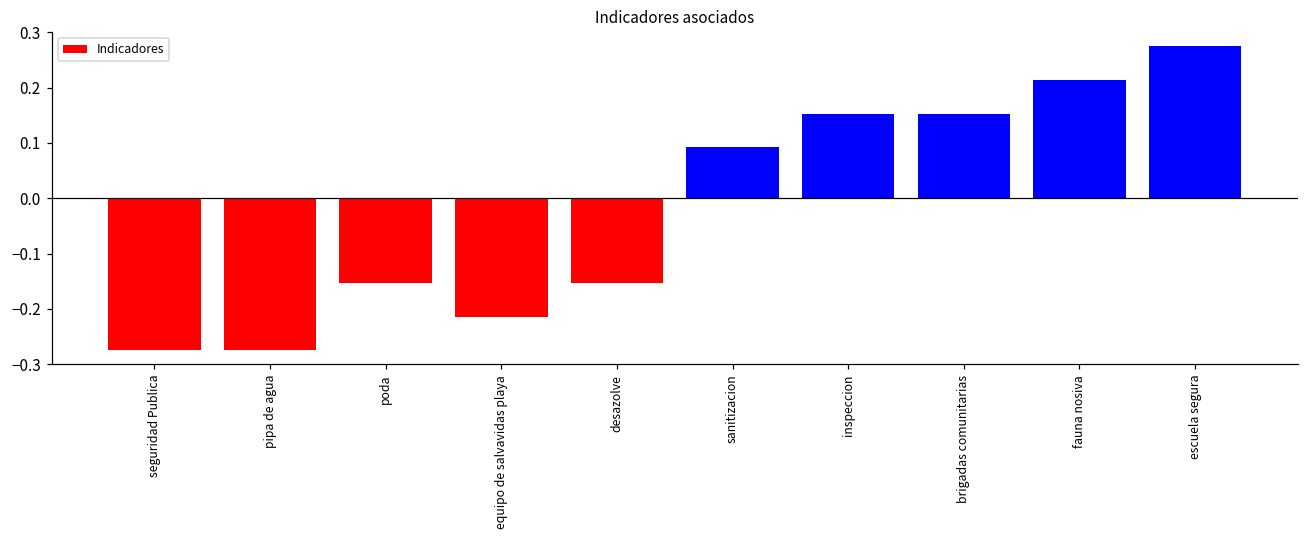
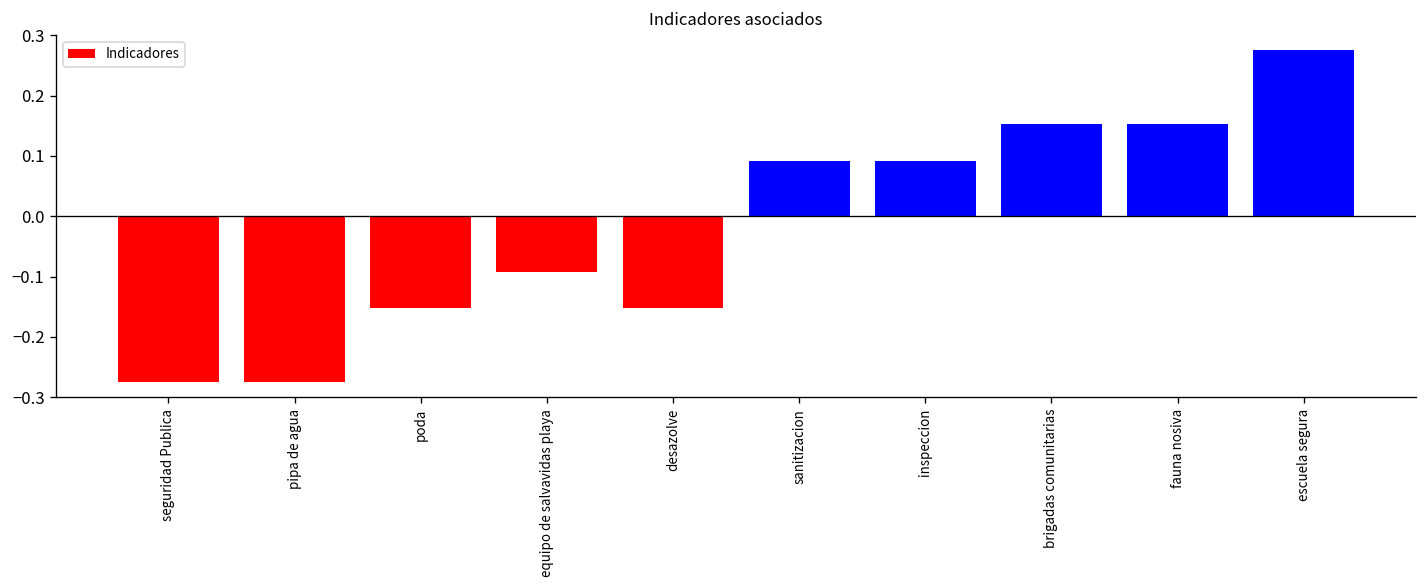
  {
    "seguridad Publica": -0.28,
    "pipa de agua": -0.28,
    "poda": -0.15,
-   "equipo de salvavidas playa": -0.21,
+   "equipo de salvavidas playa": -0.09,
    "desazolve": -0.15,
    "sanitizacion": 0.09,
-   "inspeccion": 0.15,
+   "inspeccion": 0.09,
    "brigadas comunitarias": 0.15,
-   "fauna nosiva": 0.21,
+   "fauna nosiva": 0.15,
    "escuela segura": 0.28
  }
